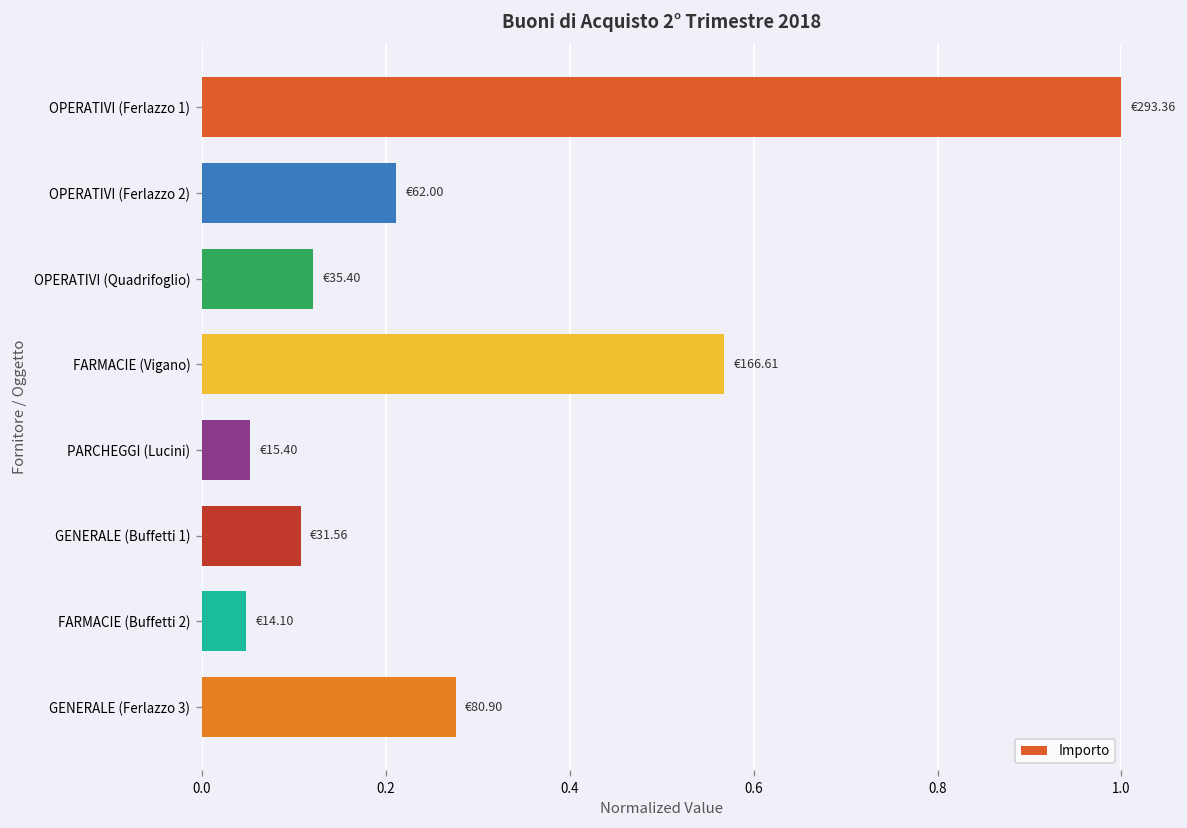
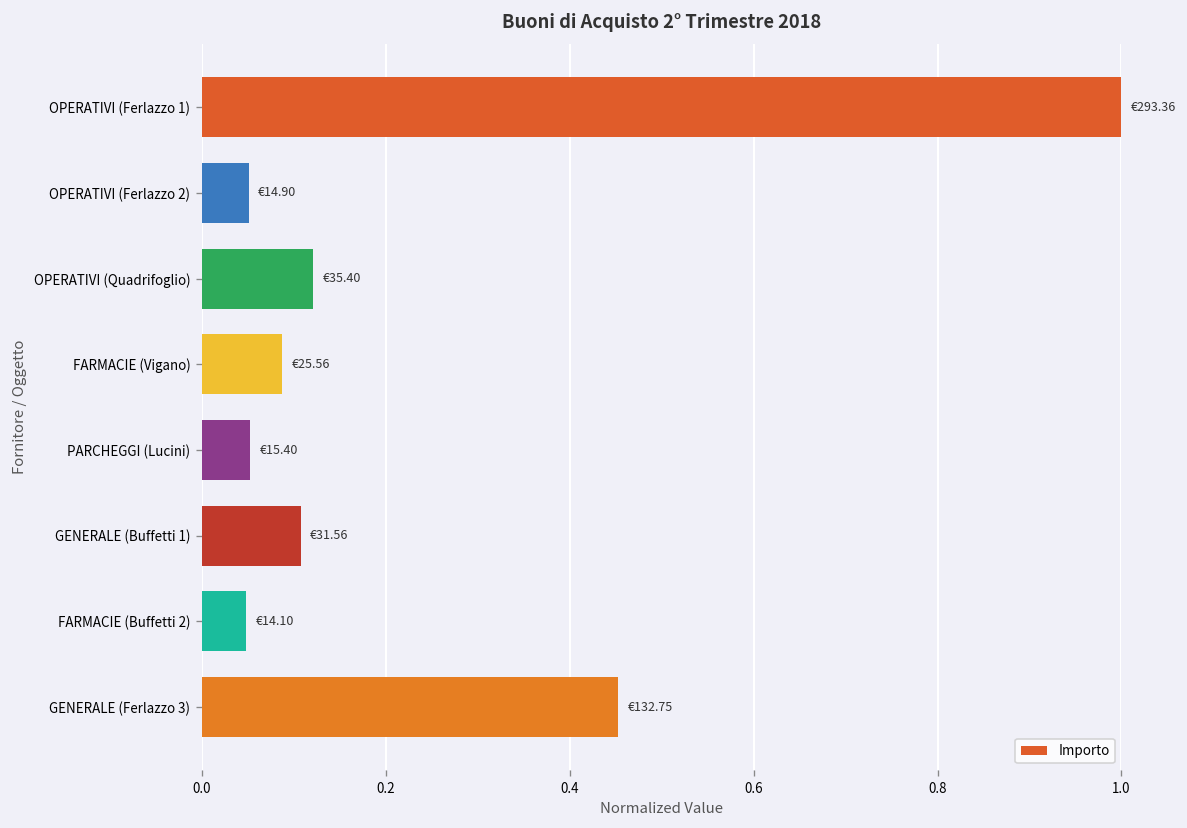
  {
-   "OPERATIVI (Ferlazzo 2)": "€62.00",
-   "FARMACIE (Vigano)": "€166.61",
-   "GENERALE (Ferlazzo 3)": "€80.90"
+   "OPERATIVI (Ferlazzo 2)": "€14.90",
+   "FARMACIE (Vigano)": "€25.56",
+   "GENERALE (Ferlazzo 3)": "€132.75"
  }
